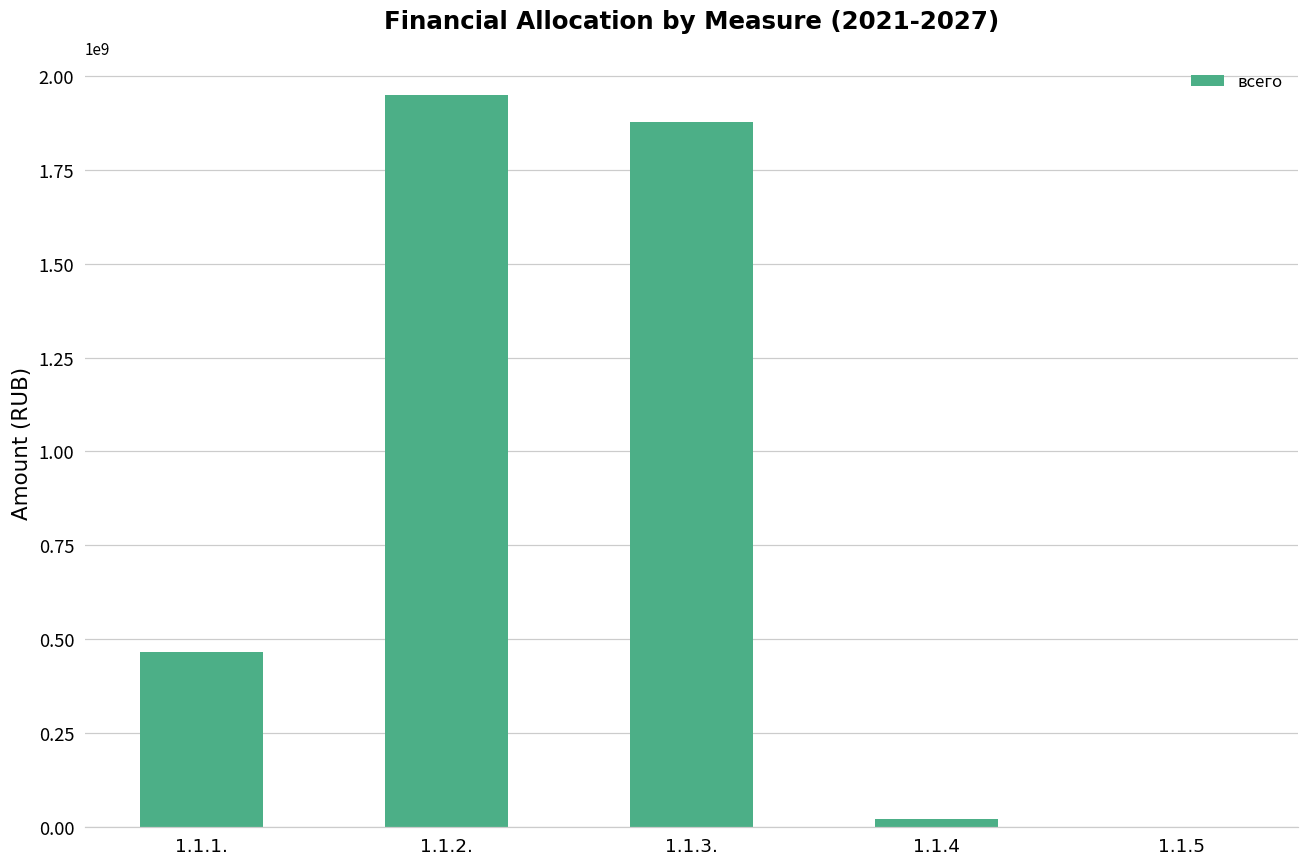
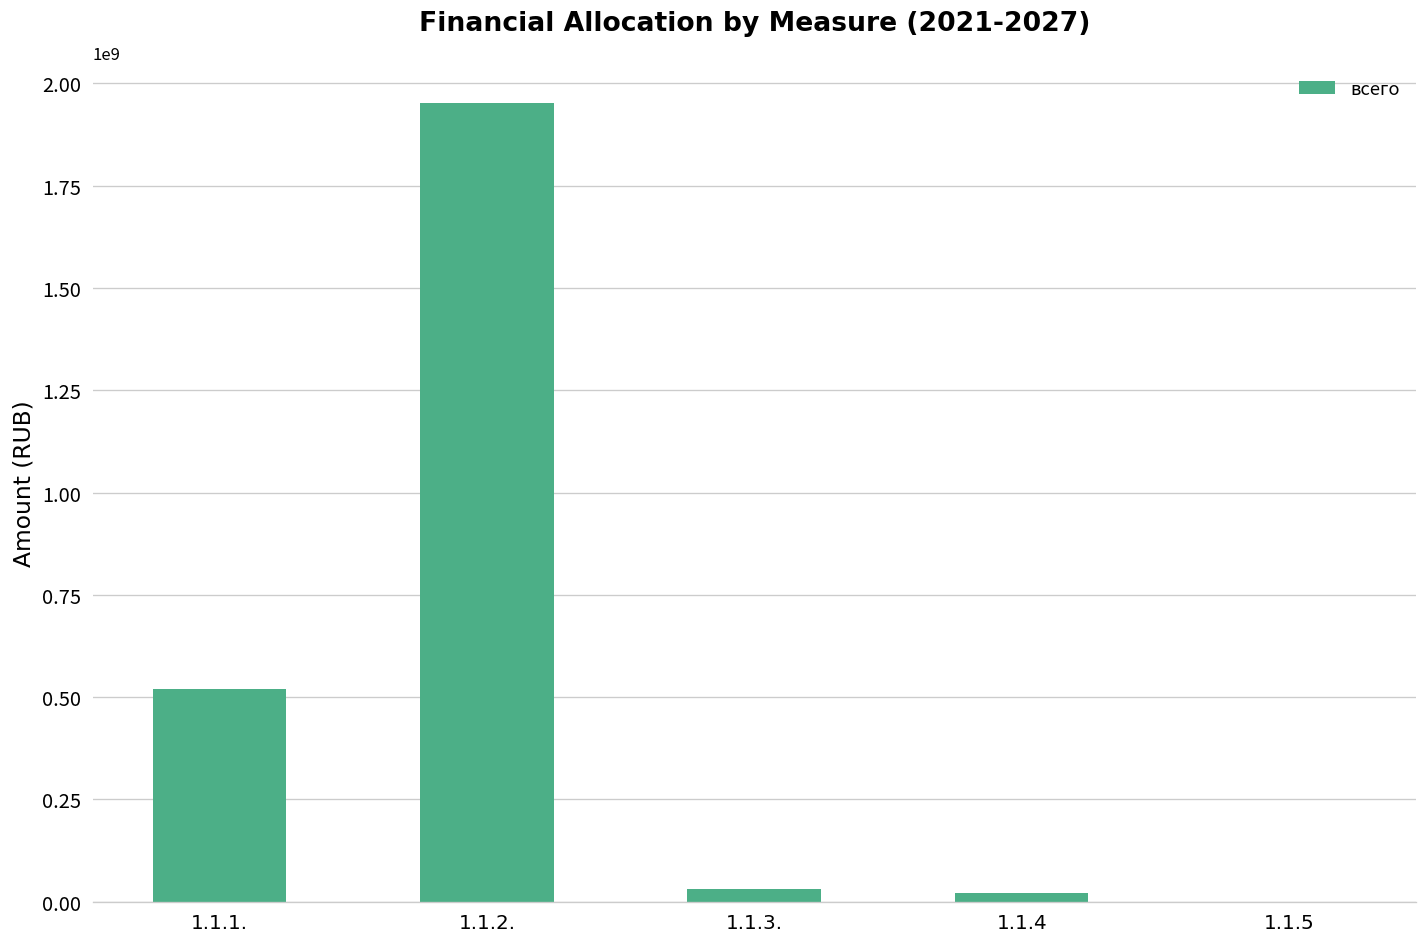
  {
-   "1.1.1.": 460000000,
+   "1.1.1.": 520000000,
    "1.1.2.": 1950000000,
-   "1.1.3.": 1880000000,
+   "1.1.3.": 30000000,
    "1.1.4": 20000000,
    "1.1.5": 0
  }
